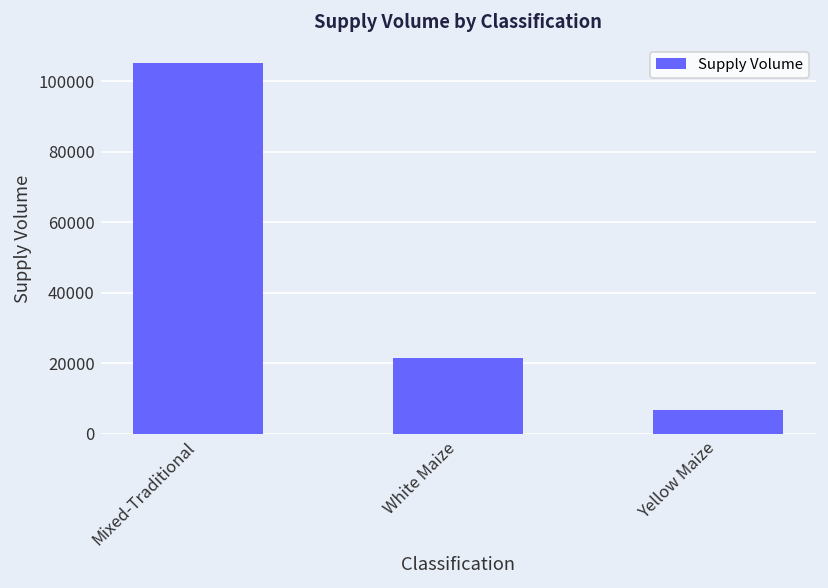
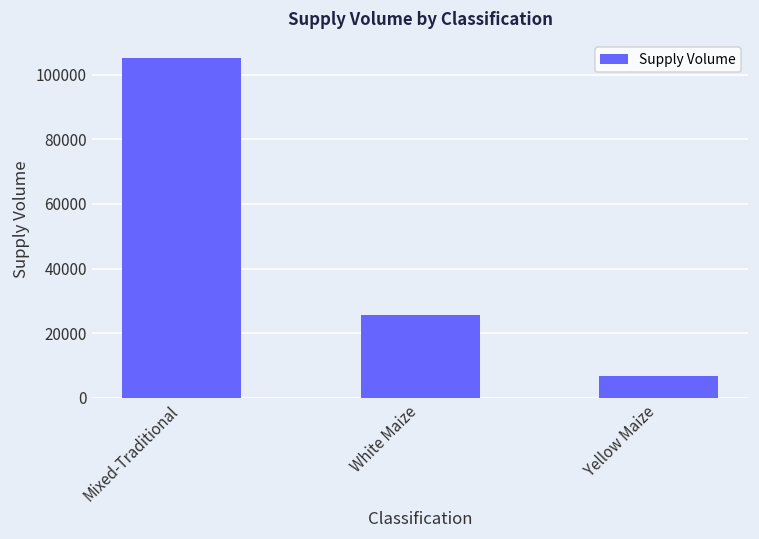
  {
    "Mixed-Traditional": 105000,
-   "White Maize": 22000,
+   "White Maize": 26000,
    "Yellow Maize": 7000
  }
